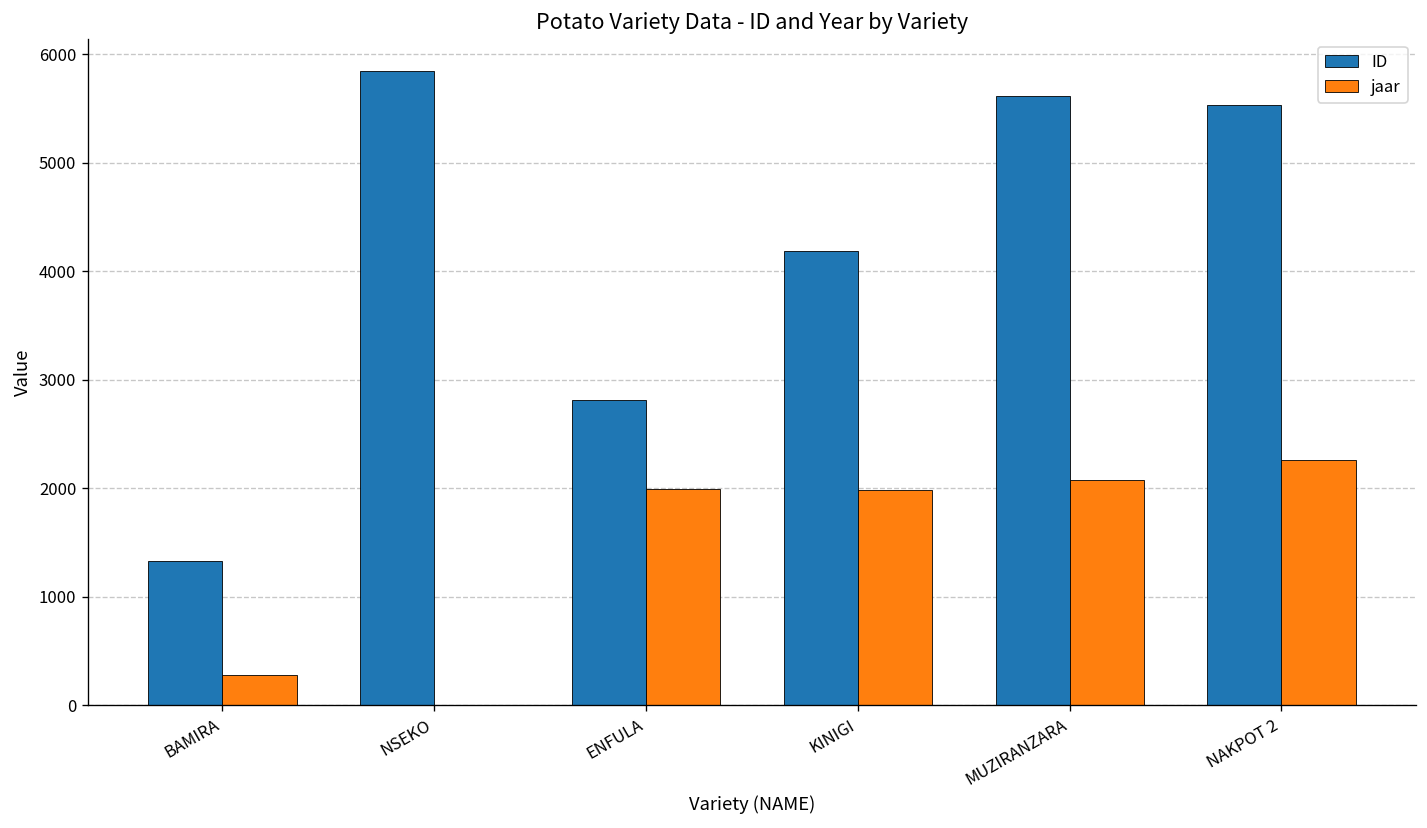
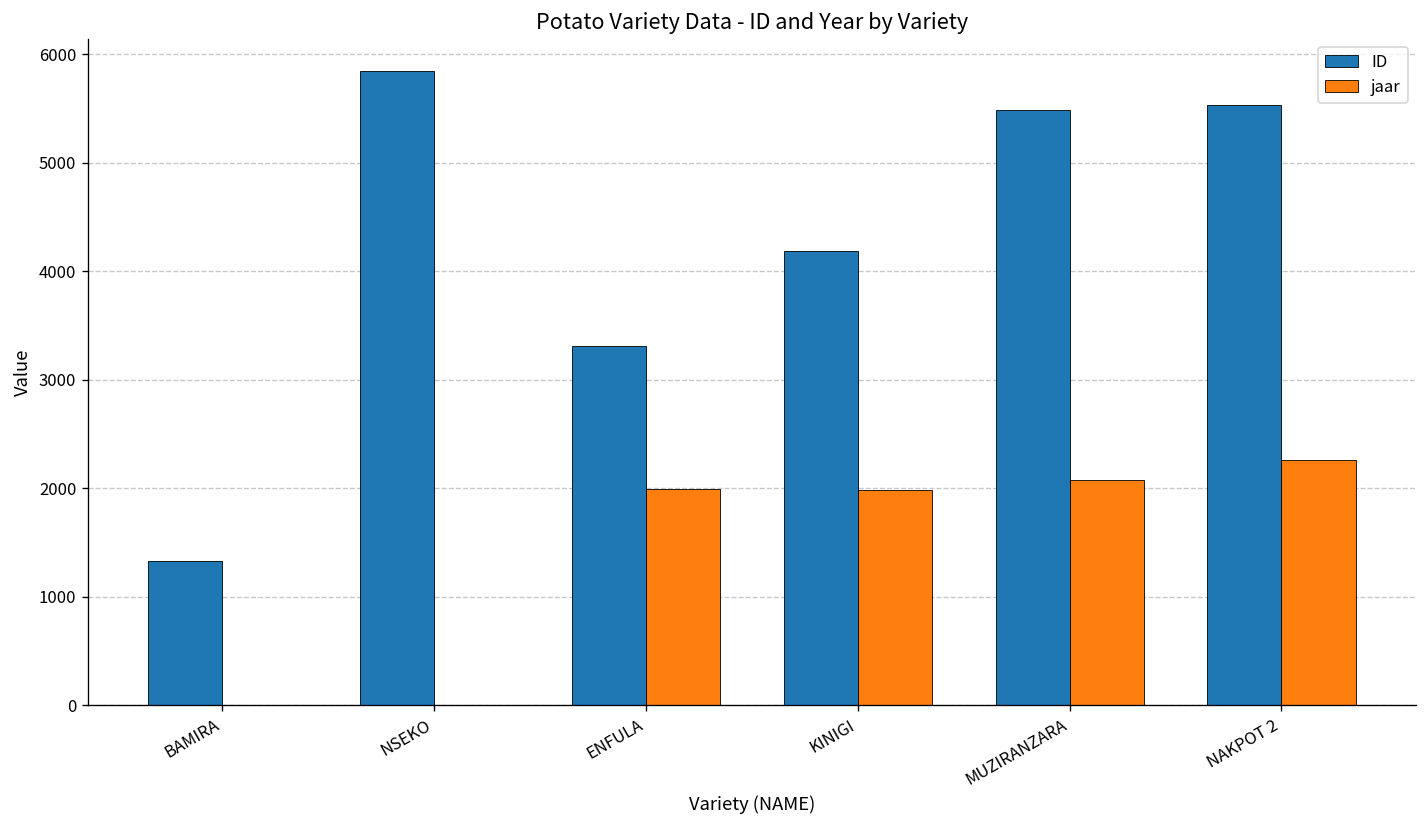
  {
    "ID": {
      "BAMIRA": 1300,
      "NSEKO": 5800,
-     "ENFULA": 2800,
+     "ENFULA": 3300,
      "KINIGI": 4200,
-     "MUZIRANZARA": 5600,
+     "MUZIRANZARA": 5500,
      "NAKPOT 2": 5500
    },
    "jaar": {
-     "BAMIRA": 300,
+     "BAMIRA": 0,
      "NSEKO": 0,
      "ENFULA": 2000,
      "KINIGI": 2000,
      "MUZIRANZARA": 2100,
      "NAKPOT 2": 2300
    }
  }
